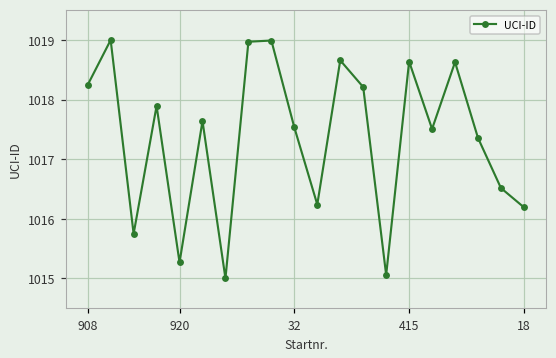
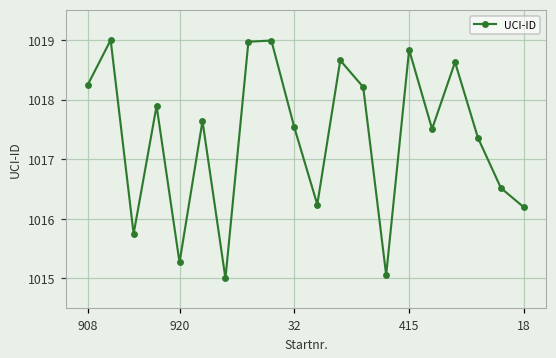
  {
    "908": 1018.2,
    "920": 1015.3,
    "32": 1017.5,
-   "415": 1018.6
+   "415": 1018.8
  }
